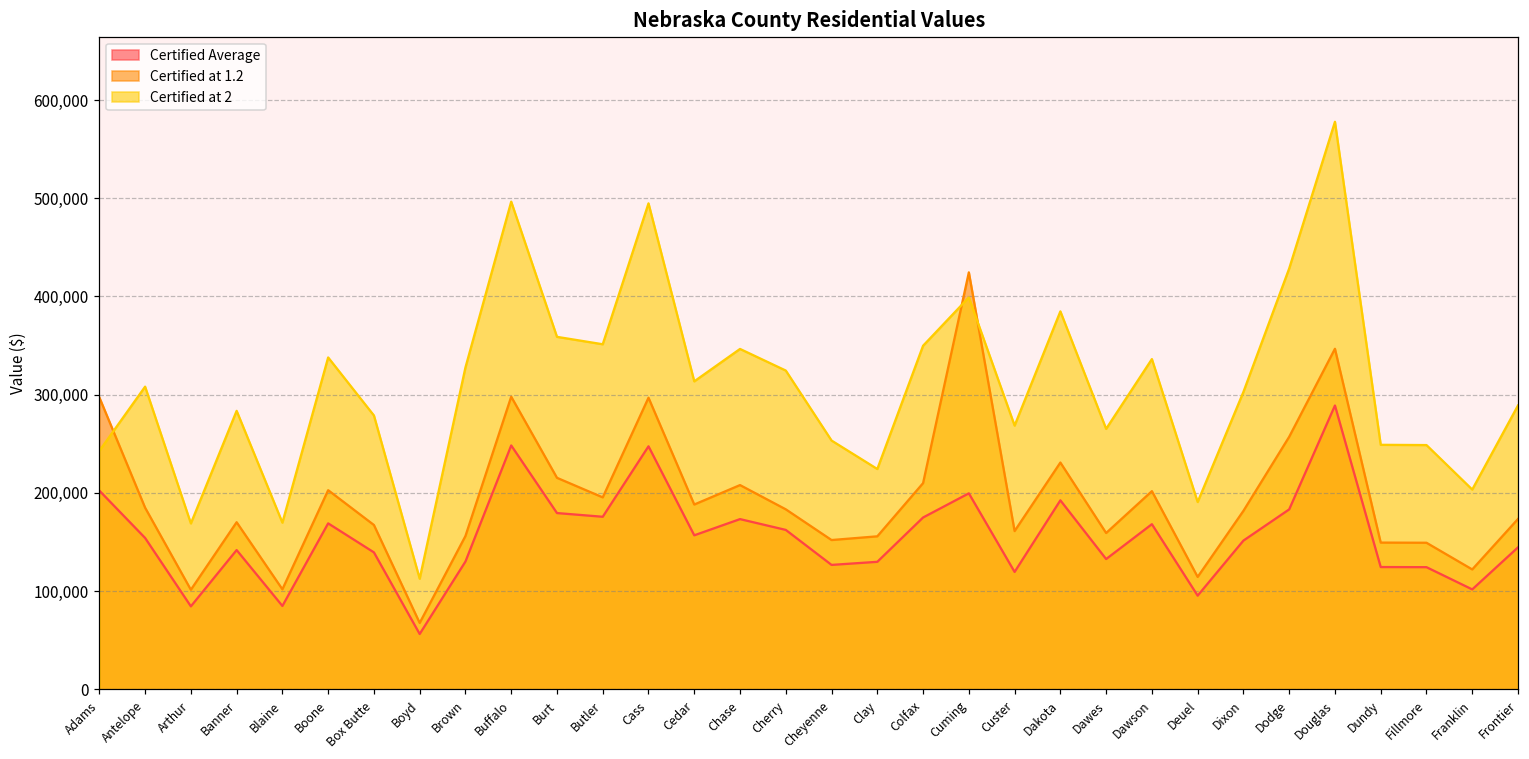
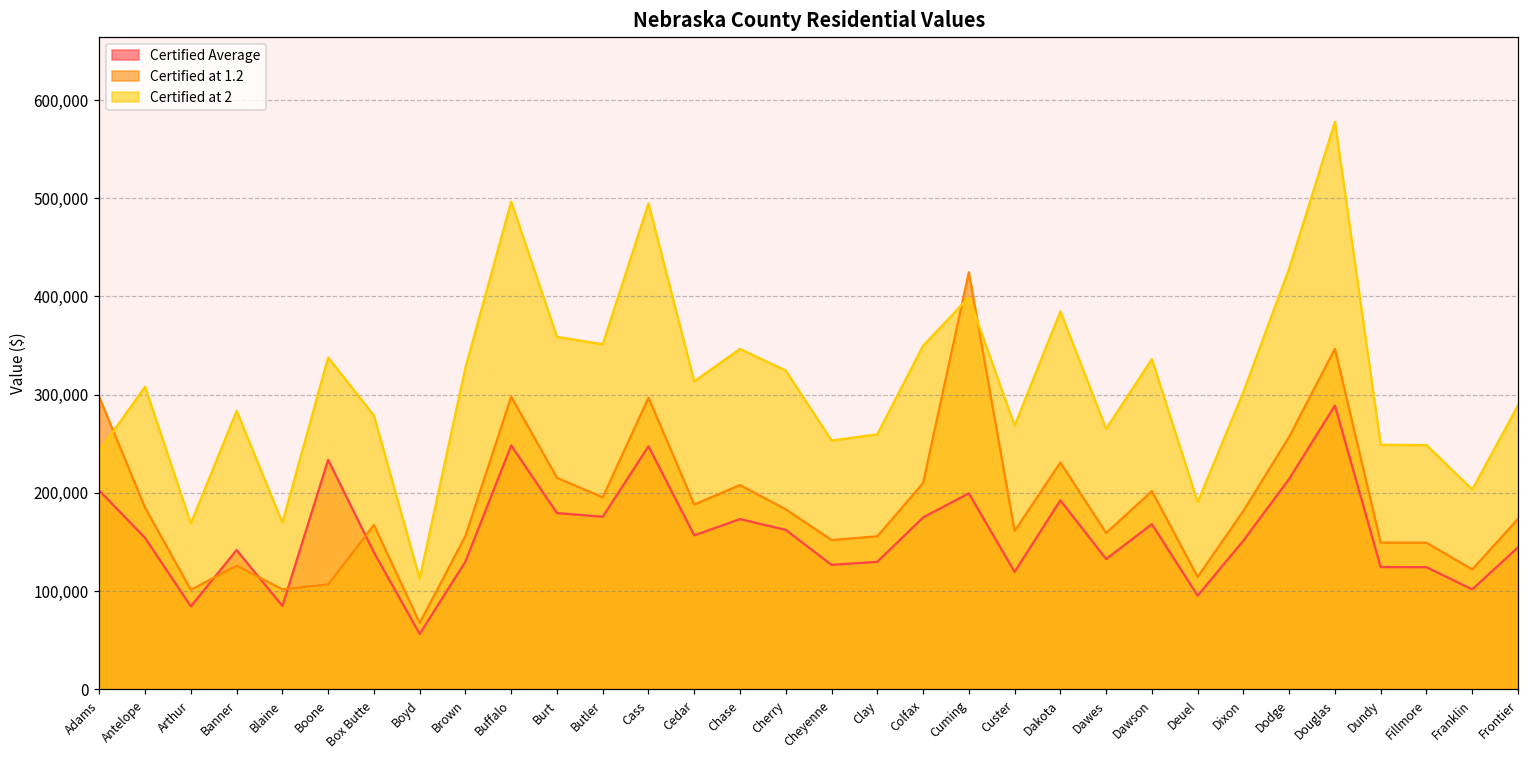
  {
    "Certified Average": {
      "Adams": "200,000",
      "Antelope": "150,000",
      "Arthur": "80,000",
      "Banner": "140,000",
      "Blaine": "80,000",
-     "Boone": "170,000",
+     "Boone": "230,000",
      "Box Butte": "140,000",
      "Boyd": "60,000",
      "Brown": "130,000",
      "Buffalo": "250,000",
      "Burt": "180,000",
      "Butler": "180,000",
      "Cass": "250,000",
      "Cedar": "160,000",
      "Chase": "170,000",
      "Cherry": "160,000",
      "Cheyenne": "130,000",
      "Clay": "130,000",
      "Colfax": "170,000",
      "Cuming": "200,000",
      "Custer": "120,000",
      "Dakota": "190,000",
      "Dawes": "130,000",
      "Dawson": "170,000",
      "Deuel": "100,000",
      "Dixon": "150,000",
-     "Dodge": "180,000",
+     "Dodge": "210,000",
      "Douglas": "290,000",
      "Dundy": "120,000",
      "Fillmore": "120,000",
      "Franklin": "100,000",
      "Frontier": "140,000"
    },
    "Certified at 1.2": {
      "Adams": "300,000",
      "Antelope": "180,000",
      "Arthur": "100,000",
-     "Banner": "170,000",
+     "Banner": "130,000",
      "Blaine": "100,000",
-     "Boone": "200,000",
+     "Boone": "110,000",
      "Box Butte": "170,000",
      "Boyd": "70,000",
      "Brown": "160,000",
      "Buffalo": "300,000",
      "Burt": "220,000",
      "Butler": "200,000",
      "Cass": "300,000",
      "Cedar": "190,000",
      "Chase": "210,000",
      "Cherry": "180,000",
      "Cheyenne": "150,000",
      "Clay": "160,000",
      "Colfax": "210,000",
      "Cuming": "420,000",
      "Custer": "160,000",
      "Dakota": "230,000",
      "Dawes": "160,000",
      "Dawson": "200,000",
      "Deuel": "110,000",
      "Dixon": "180,000",
      "Dodge": "260,000",
      "Douglas": "350,000",
      "Dundy": "150,000",
      "Fillmore": "150,000",
      "Franklin": "120,000",
      "Frontier": "170,000"
    },
    "Certified at 2": {
      "Adams": "240,000",
      "Antelope": "310,000",
      "Arthur": "170,000",
      "Banner": "280,000",
      "Blaine": "170,000",
      "Boone": "340,000",
      "Box Butte": "280,000",
      "Boyd": "110,000",
      "Brown": "330,000",
      "Buffalo": "500,000",
      "Burt": "360,000",
      "Butler": "350,000",
      "Cass": "490,000",
      "Cedar": "310,000",
      "Chase": "350,000",
      "Cherry": "320,000",
      "Cheyenne": "250,000",
-     "Clay": "220,000",
+     "Clay": "260,000",
      "Colfax": "350,000",
      "Cuming": "400,000",
      "Custer": "270,000",
      "Dakota": "380,000",
      "Dawes": "270,000",
      "Dawson": "340,000",
      "Deuel": "190,000",
      "Dixon": "300,000",
      "Dodge": "430,000",
      "Douglas": "580,000",
      "Dundy": "250,000",
      "Fillmore": "250,000",
      "Franklin": "200,000",
      "Frontier": "290,000"
    }
  }
